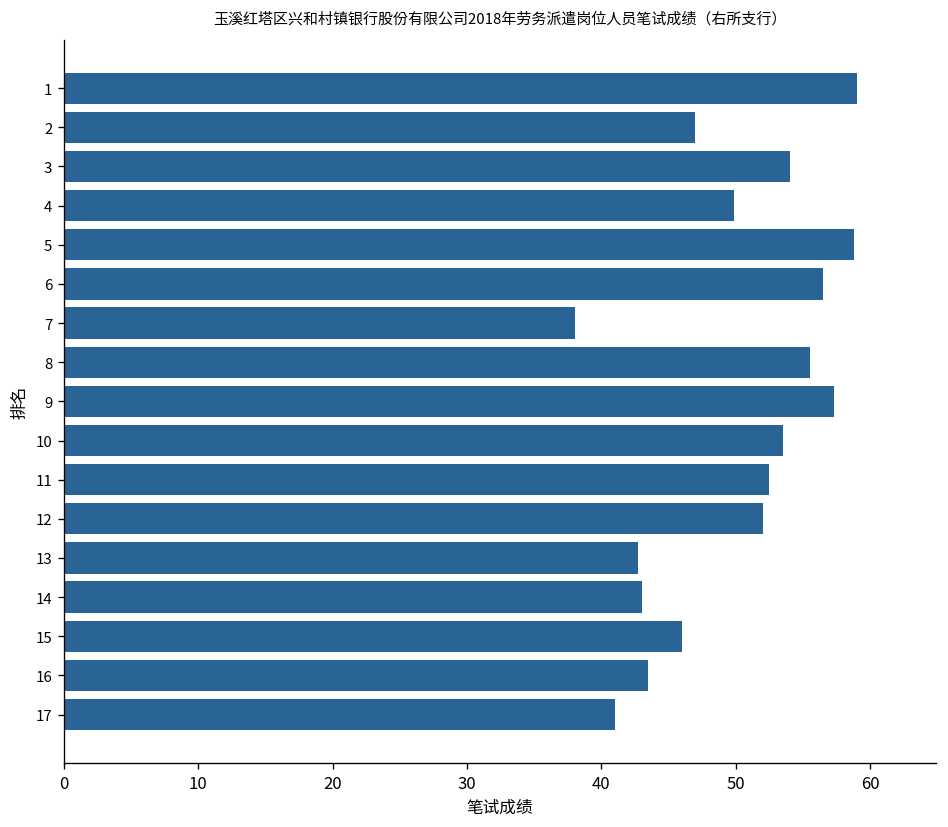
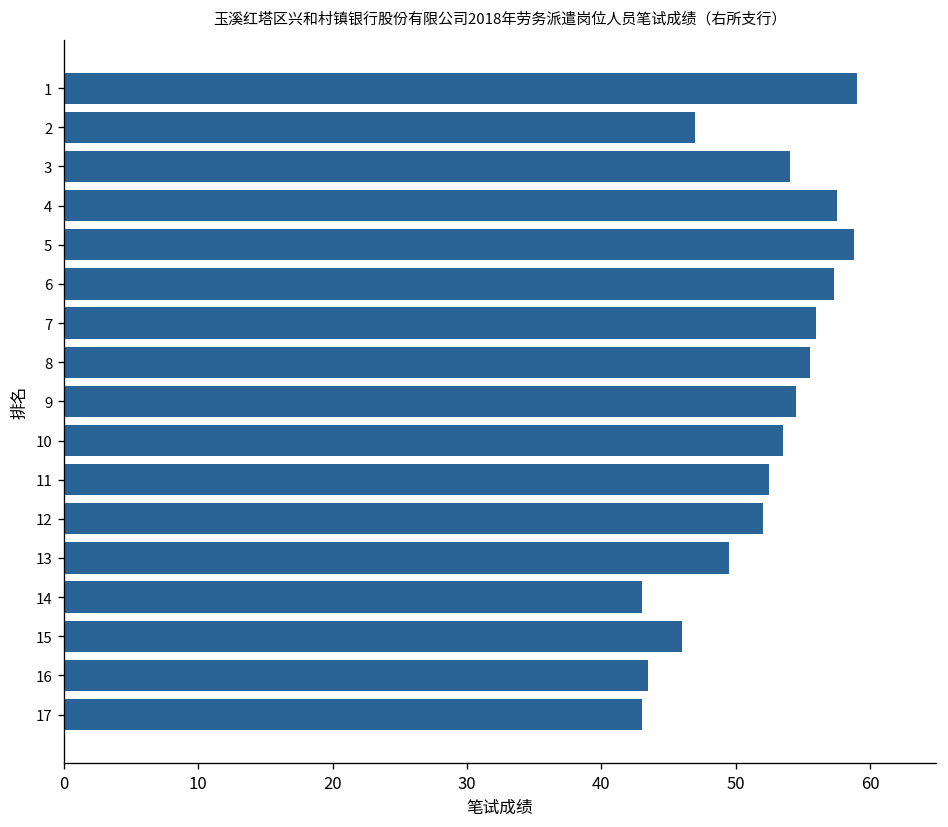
  {
    "1": 59.0,
    "2": 47.0,
    "3": 54.0,
-   "4": 49.9,
+   "4": 57.5,
    "5": 58.8,
-   "6": 56.5,
-   "7": 38,
+   "6": 57.3,
+   "7": 56,
    "8": 55.5,
-   "9": 57.3,
+   "9": 54.5,
    "10": 53.5,
    "11": 52.5,
    "12": 52.0,
-   "13": 42.7,
+   "13": 49.5,
    "14": 43.0,
    "15": 46.0,
    "16": 43.5,
-   "17": 41
+   "17": 43
  }
